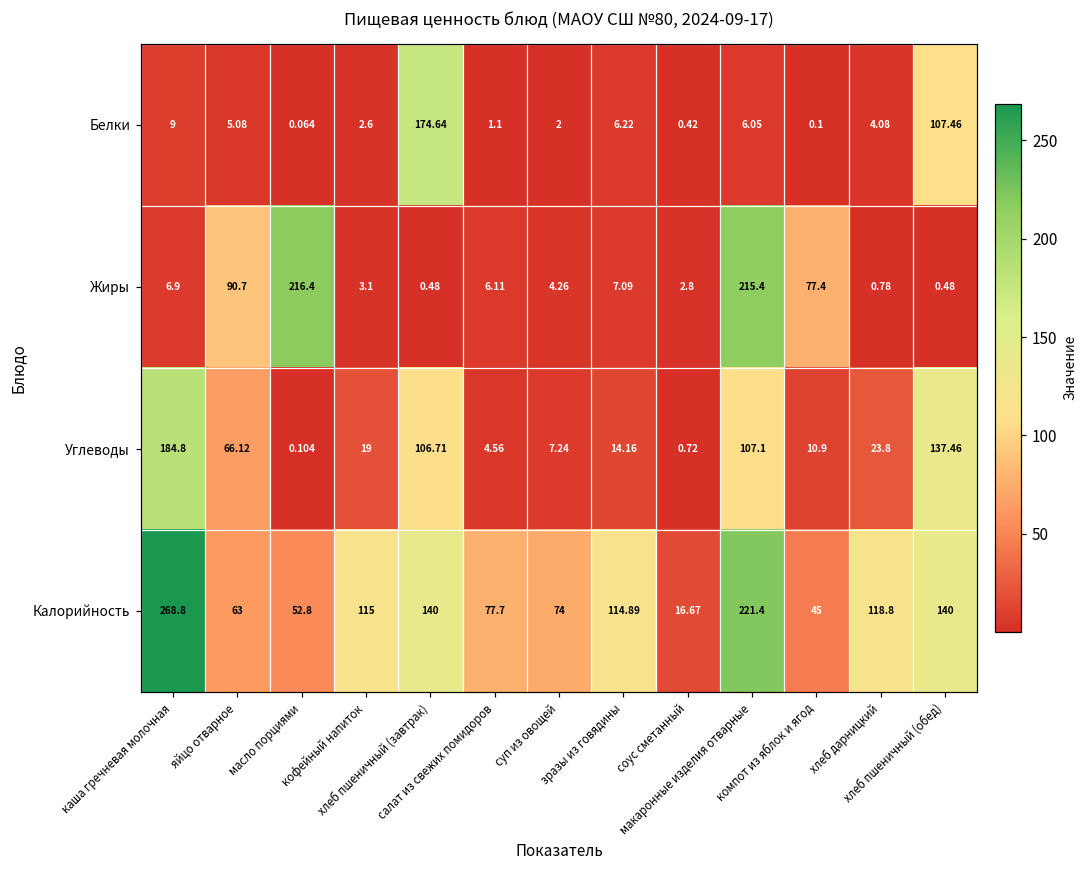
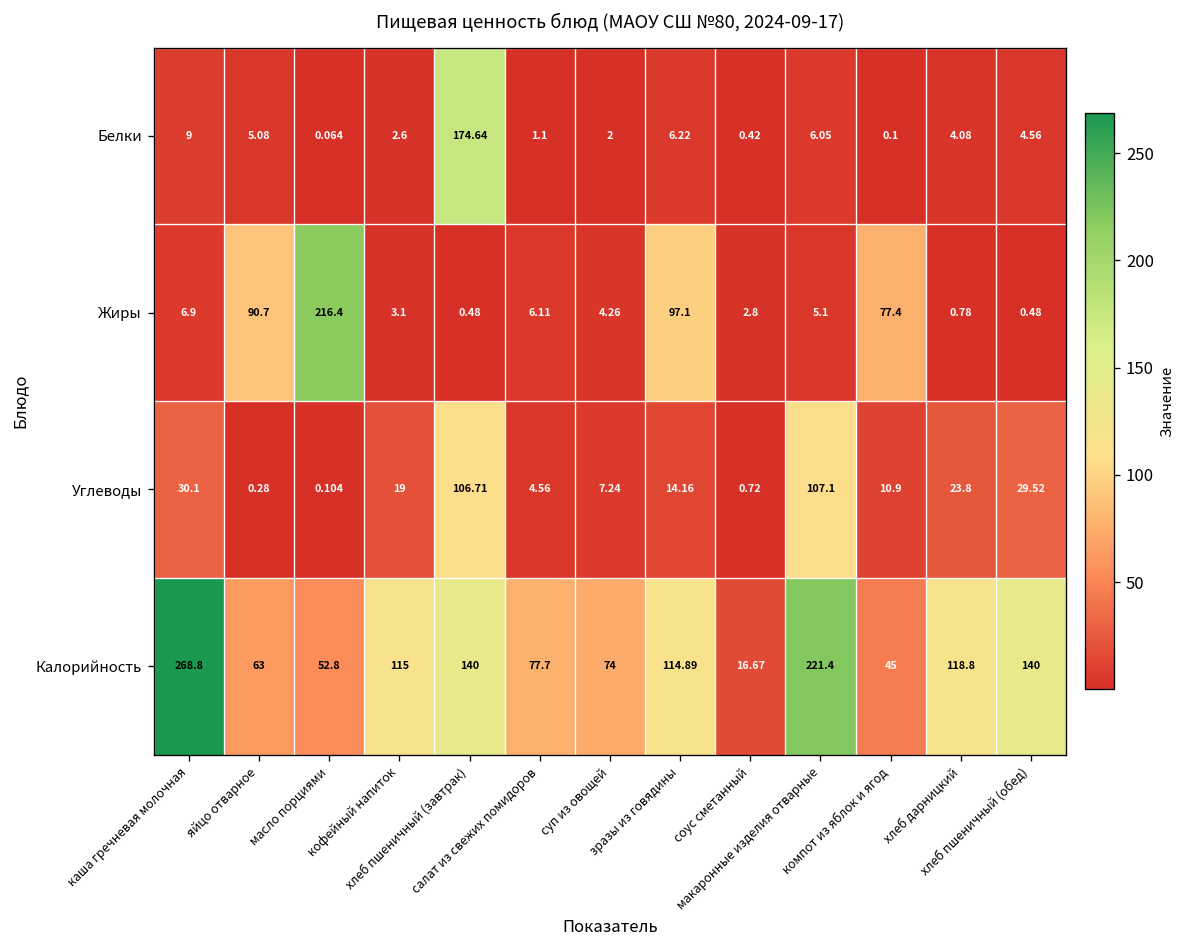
  {
    "Белки": {
      "каша гречневая молочная": 9,
      "яйцо отварное": 5.08,
      "масло порциями": 0.064,
      "кофейный напиток": 2.6,
      "хлеб пшеничный (завтрак)": 174.64,
      "салат из свежих помидоров": 1.1,
      "суп из овощей": 2,
      "зразы из говядины": 6.22,
      "соус сметанный": 0.42,
      "макаронные изделия отварные": 6.05,
      "компот из яблок и ягод": 0.1,
      "хлеб дарницкий": 4.08,
-     "хлеб пшеничный (обед)": 107.46
+     "хлеб пшеничный (обед)": 4.56
    },
    "Жиры": {
      "каша гречневая молочная": 6.9,
      "яйцо отварное": 90.7,
      "масло порциями": 216.4,
      "кофейный напиток": 3.1,
      "хлеб пшеничный (завтрак)": 0.48,
      "салат из свежих помидоров": 6.11,
      "суп из овощей": 4.26,
-     "зразы из говядины": 7.09,
+     "зразы из говядины": 97.1,
      "соус сметанный": 2.8,
-     "макаронные изделия отварные": 215.4,
+     "макаронные изделия отварные": 5.1,
      "компот из яблок и ягод": 77.4,
      "хлеб дарницкий": 0.78,
      "хлеб пшеничный (обед)": 0.48
    },
    "Углеводы": {
-     "каша гречневая молочная": 184.8,
-     "яйцо отварное": 66.12,
+     "каша гречневая молочная": 30.1,
+     "яйцо отварное": 0.28,
      "масло порциями": 0.104,
      "кофейный напиток": 19,
      "хлеб пшеничный (завтрак)": 106.71,
      "салат из свежих помидоров": 4.56,
      "суп из овощей": 7.24,
      "зразы из говядины": 14.16,
      "соус сметанный": 0.72,
      "макаронные изделия отварные": 107.1,
      "компот из яблок и ягод": 10.9,
      "хлеб дарницкий": 23.8,
-     "хлеб пшеничный (обед)": 137.46
+     "хлеб пшеничный (обед)": 29.52
    },
    "Калорийность": {
      "каша гречневая молочная": 268.8,
      "яйцо отварное": 63,
      "масло порциями": 52.8,
      "кофейный напиток": 115,
      "хлеб пшеничный (завтрак)": 140,
      "салат из свежих помидоров": 77.7,
      "суп из овощей": 74,
      "зразы из говядины": 114.89,
      "соус сметанный": 16.67,
      "макаронные изделия отварные": 221.4,
      "компот из яблок и ягод": 45,
      "хлеб дарницкий": 118.8,
      "хлеб пшеничный (обед)": 140
    }
  }
